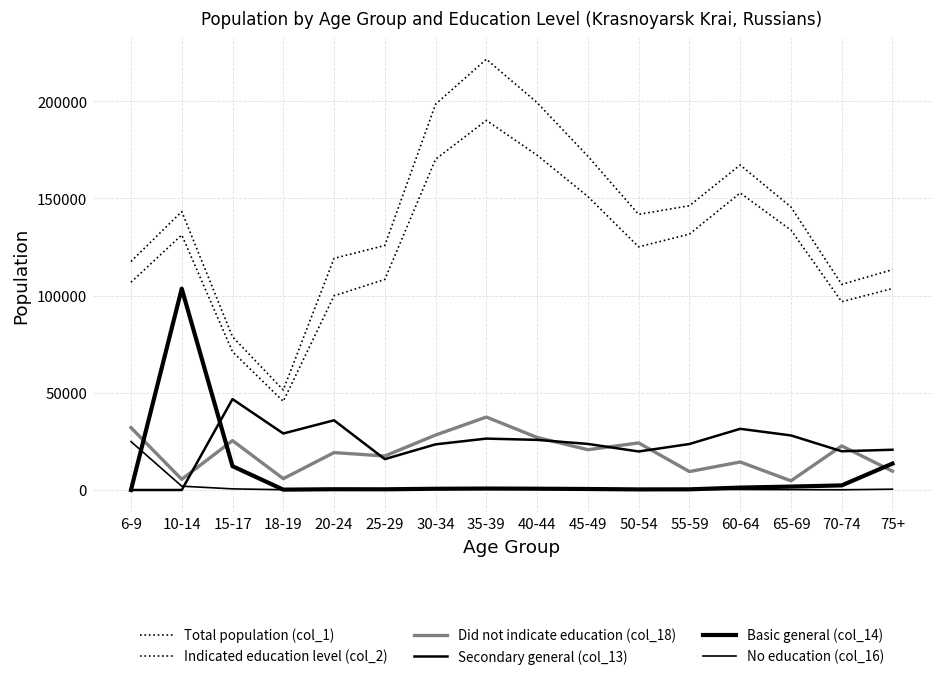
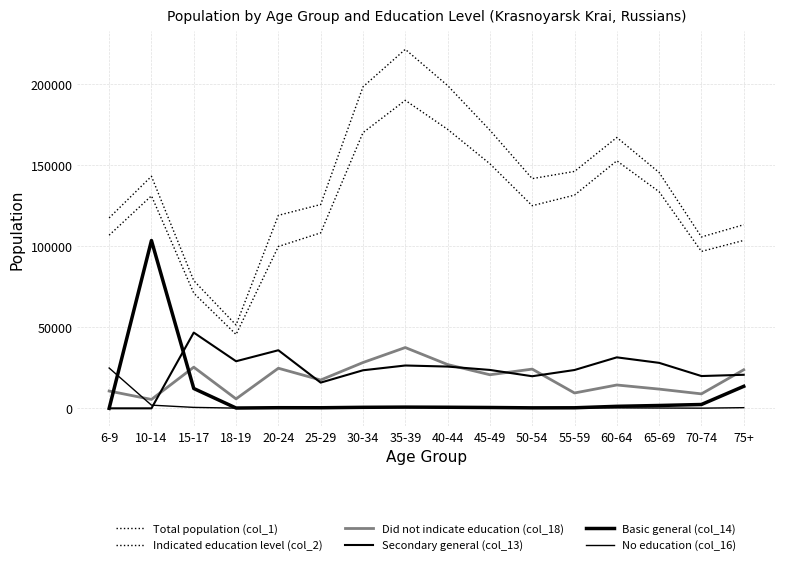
  {
    "Did not indicate education (col_18)": {
-     "6-9": 32000,
+     "6-9": 11000,
      "10-14": 5000,
      "15-17": 25000,
      "18-19": 6000,
-     "20-24": 19000,
+     "20-24": 25000,
      "25-29": 17000,
      "30-34": 28000,
      "35-39": 38000,
      "45-49": 21000,
      "50-54": 24000,
      "55-59": 9000,
      "60-64": 14000,
-     "65-69": 5000,
-     "70-74": 23000,
-     "75+": 10000
+     "65-69": 12000,
+     "70-74": 9000,
+     "75+": 24000
    }
  }
